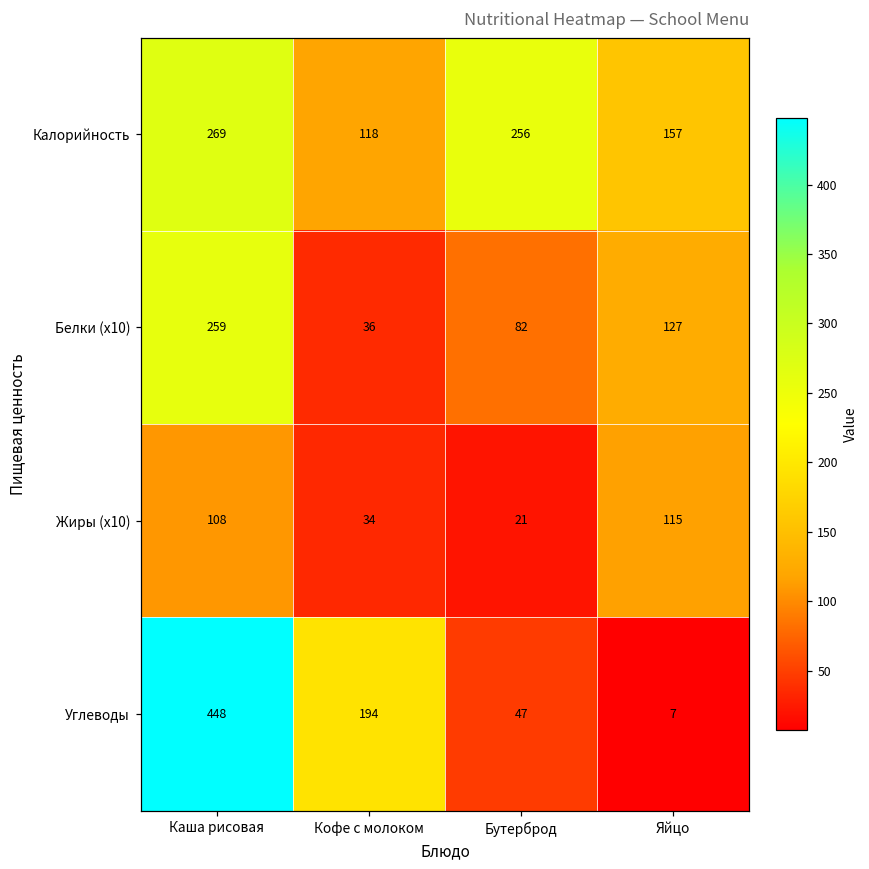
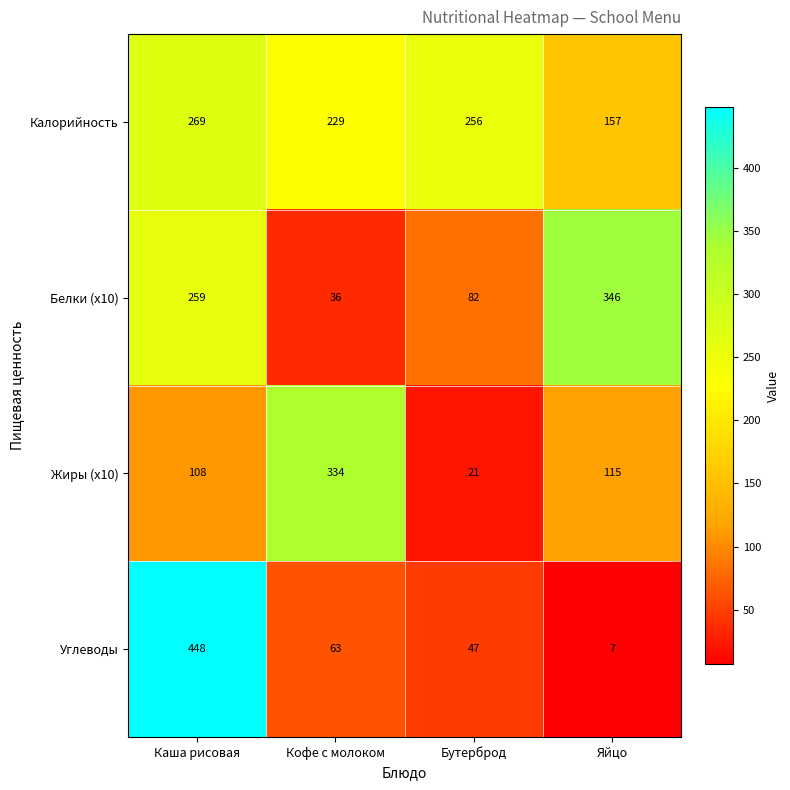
  {
    "Калорийность": {
      "Каша рисовая": 269,
-     "Кофе с молоком": 118,
+     "Кофе с молоком": 229,
      "Бутерброд": 256,
      "Яйцо": 157
    },
    "Белки (x10)": {
      "Каша рисовая": 259,
      "Кофе с молоком": 36,
      "Бутерброд": 82,
-     "Яйцо": 127
+     "Яйцо": 346
    },
    "Жиры (x10)": {
      "Каша рисовая": 108,
-     "Кофе с молоком": 34,
+     "Кофе с молоком": 334,
      "Бутерброд": 21,
      "Яйцо": 115
    },
    "Углеводы": {
      "Каша рисовая": 448,
-     "Кофе с молоком": 194,
+     "Кофе с молоком": 63,
      "Бутерброд": 47,
      "Яйцо": 7
    }
  }
